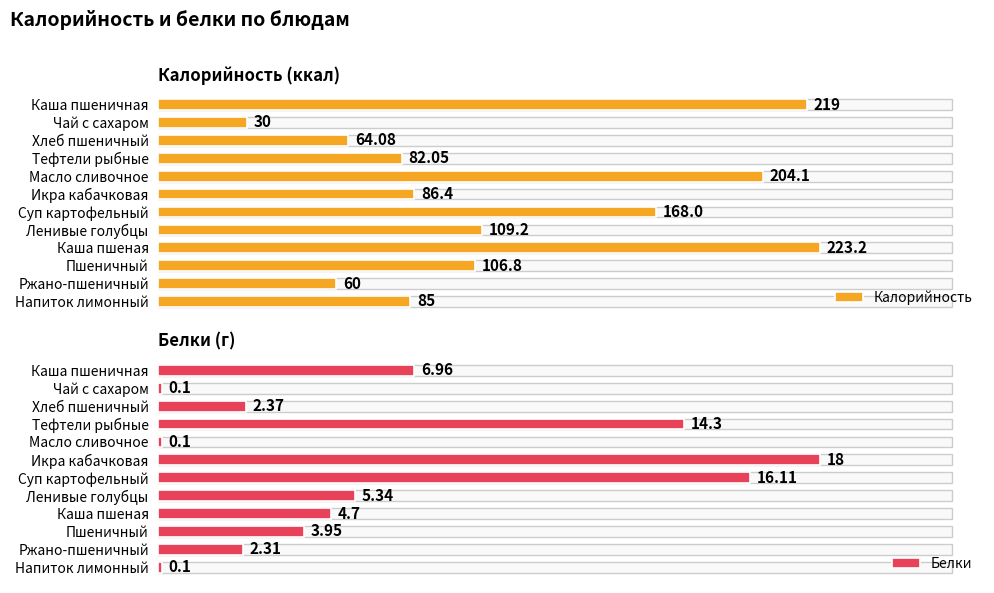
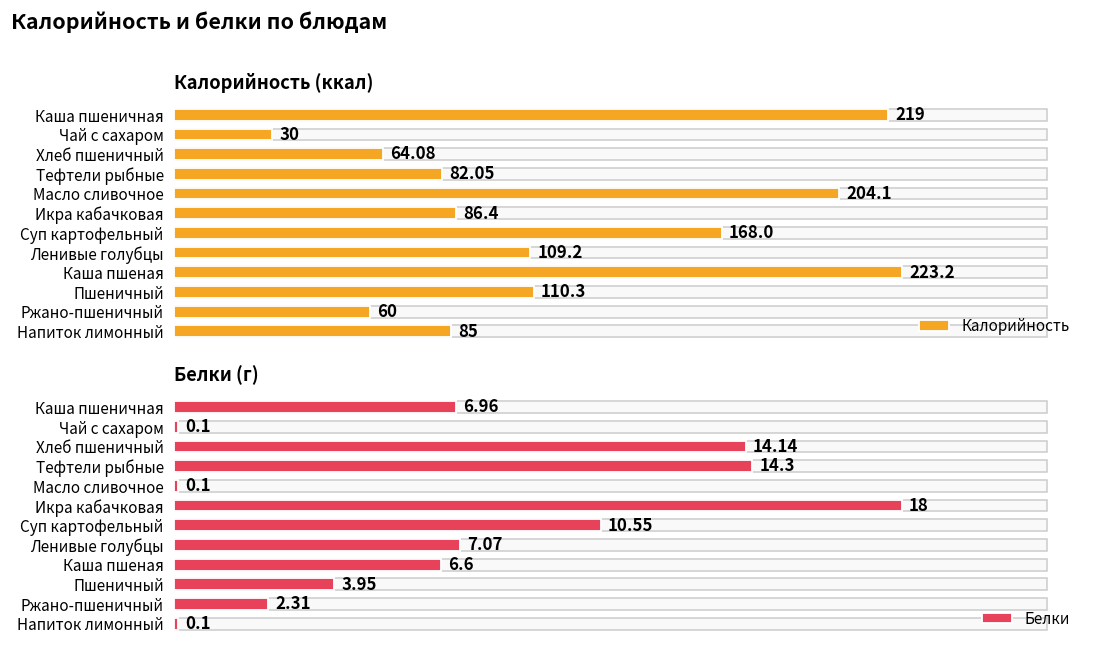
  {
    "Калорийность (ккал)": {
      "Каша пшеничная": 219,
      "Чай с сахаром": 30,
      "Хлеб пшеничный": 64.08,
      "Тефтели рыбные": 82.05,
      "Масло сливочное": 204.1,
      "Икра кабачковая": 86.4,
      "Суп картофельный": 168.0,
      "Ленивые голубцы": 109.2,
      "Каша пшеная": 223.2,
-     "Пшеничный": 106.8,
+     "Пшеничный": 110.3,
      "Ржано-пшеничный": 60,
      "Напиток лимонный": 85
    },
    "Белки (г)": {
      "Каша пшеничная": 6.96,
      "Чай с сахаром": 0.1,
-     "Хлеб пшеничный": 2.37,
+     "Хлеб пшеничный": 14.14,
      "Тефтели рыбные": 14.3,
      "Масло сливочное": 0.1,
      "Икра кабачковая": 18,
-     "Суп картофельный": 16.11,
-     "Ленивые голубцы": 5.34,
-     "Каша пшеная": 4.7,
+     "Суп картофельный": 10.55,
+     "Ленивые голубцы": 7.07,
+     "Каша пшеная": 6.6,
      "Пшеничный": 3.95,
      "Ржано-пшеничный": 2.31,
      "Напиток лимонный": 0.1
    }
  }
